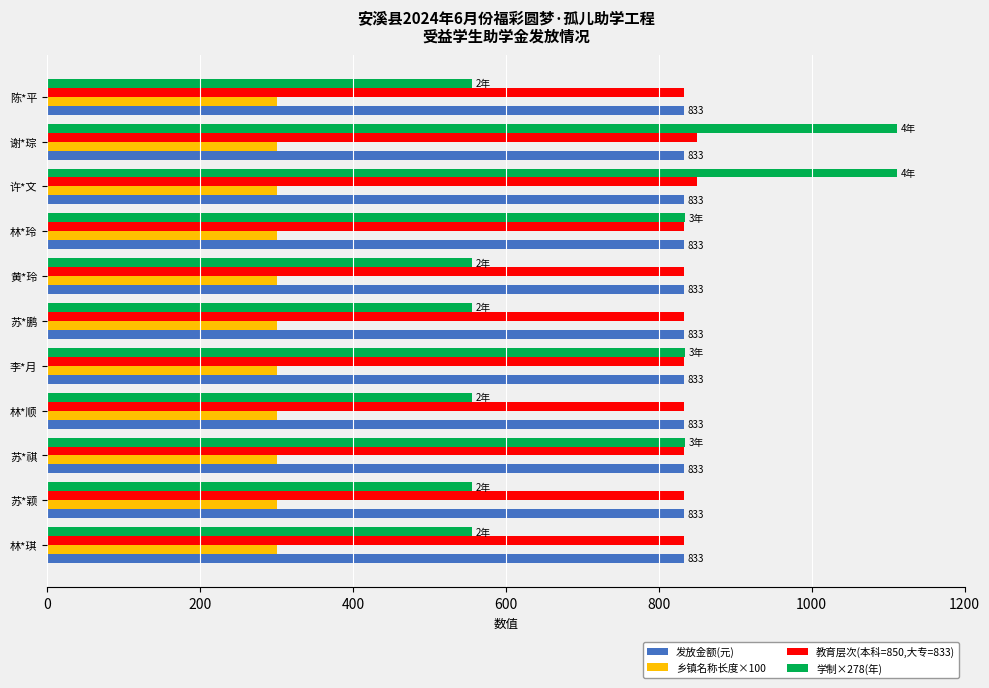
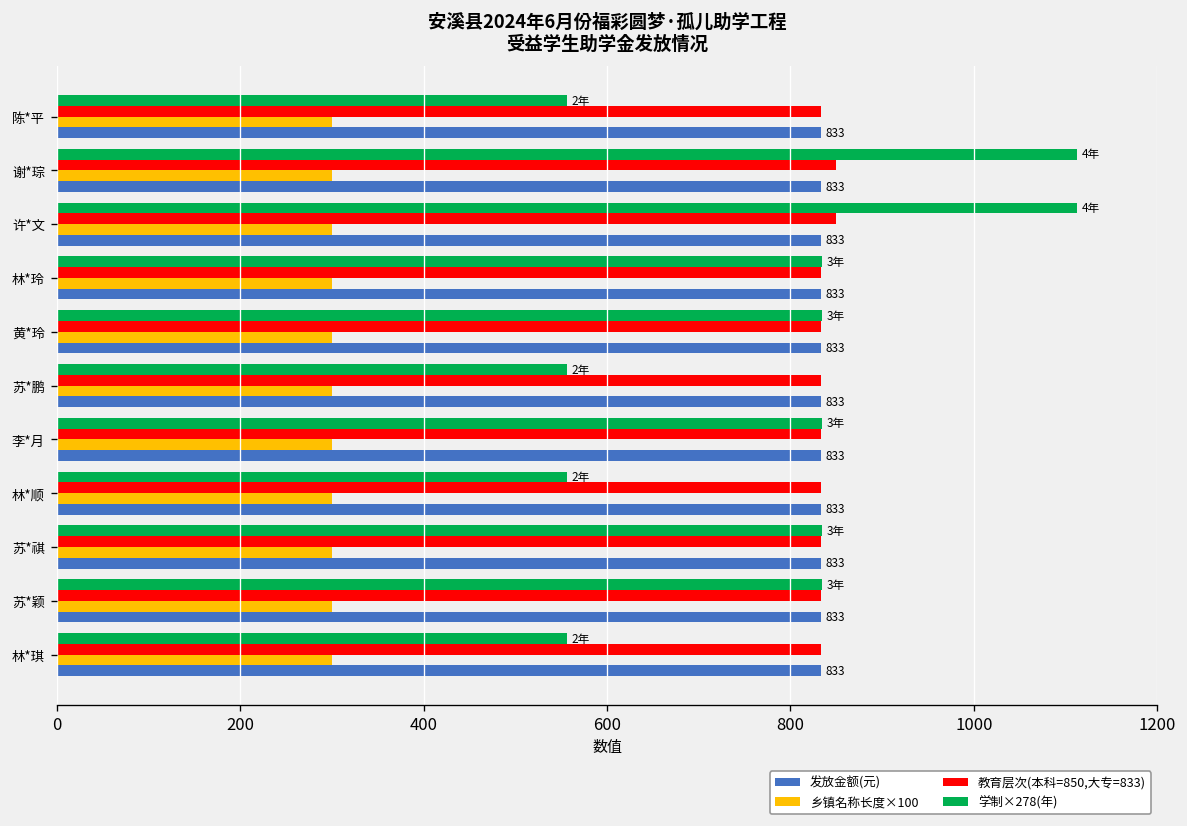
  {
    "发放金额(元)": {
      "陈*平": "833",
      "谢*琮": "833",
      "许*文": "833",
      "林*玲": "833",
      "黄*玲": "833",
      "苏*鹏": "833",
      "李*月": "833",
      "林*顺": "833",
      "苏*祺": "833",
      "苏*颖": "833",
      "林*琪": "833"
    },
    "乡镇名称长度×100": {
      "陈*平": "300",
      "谢*琮": "300",
      "许*文": "300",
      "林*玲": "300",
      "黄*玲": "300",
      "苏*鹏": "300",
      "李*月": "300",
      "林*顺": "300",
      "苏*祺": "300",
      "苏*颖": "300",
      "林*琪": "300"
    },
    "教育层次(本科=850,大专=833)": {
      "谢*琮": "850",
      "许*文": "850"
    },
    "学制×278(年)": {
-     "黄*玲": "2年",
-     "苏*颖": "2年"
+     "黄*玲": "3年",
+     "苏*颖": "3年"
    }
  }
